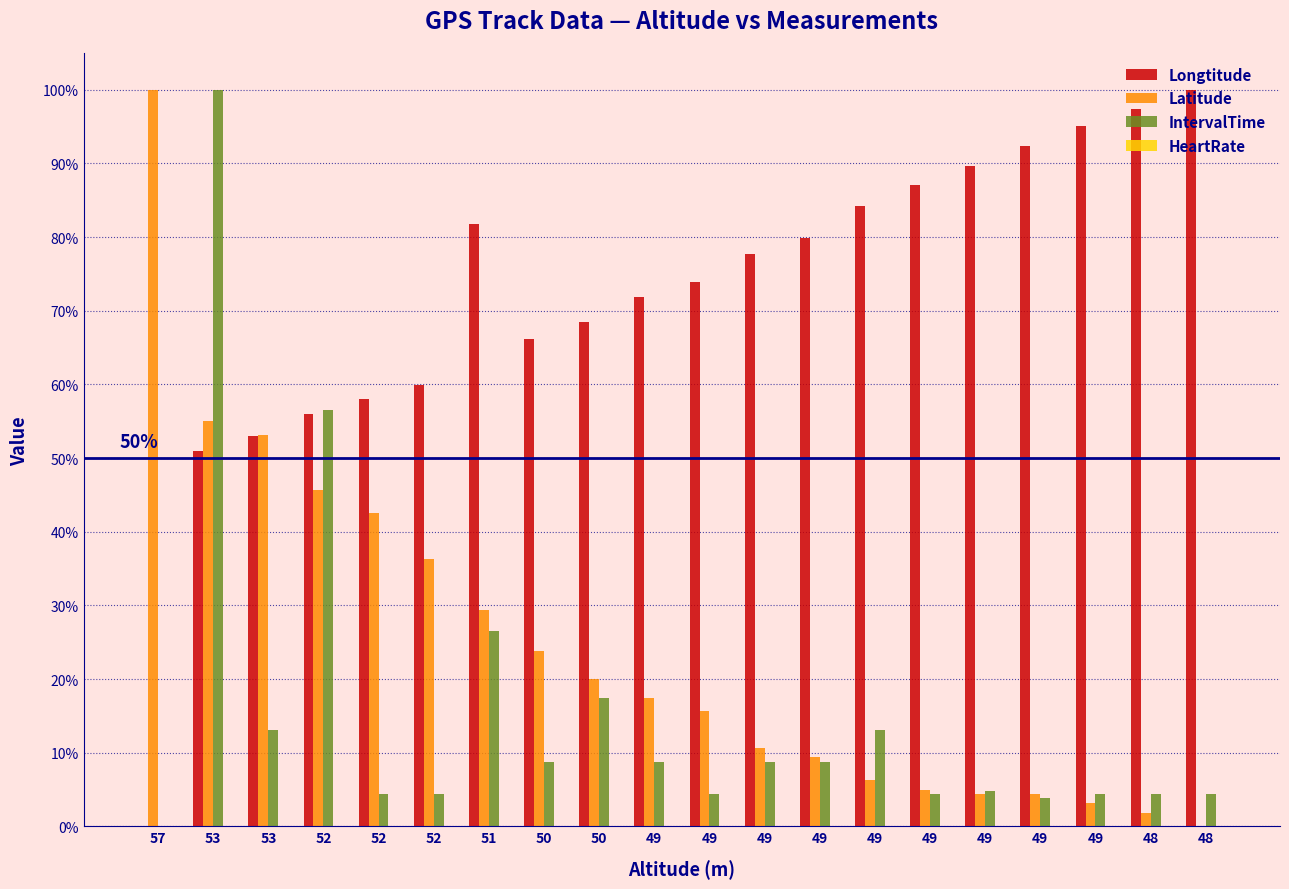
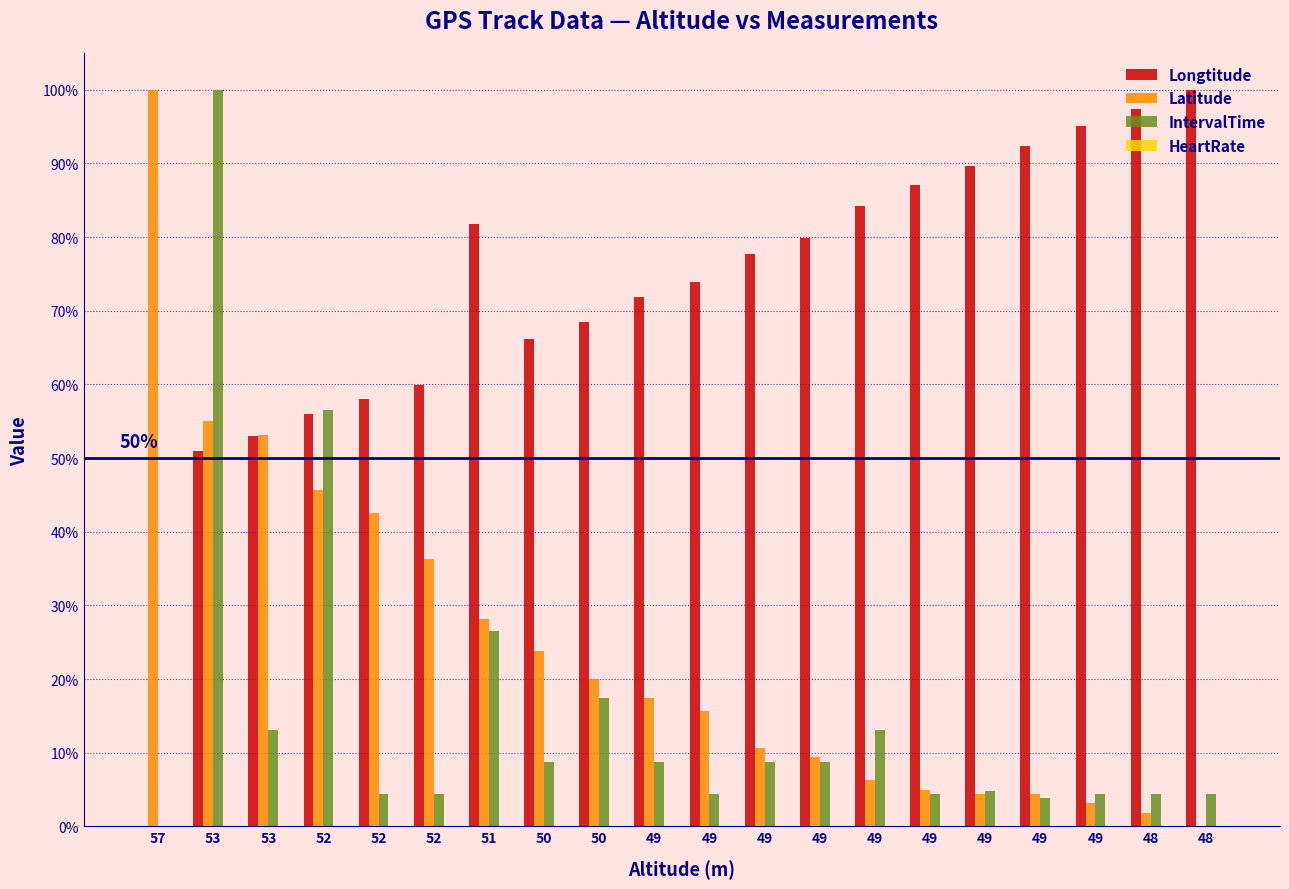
  {
    "Longtitude": {
      "57": "0%",
      "51": "82%"
    },
    "Latitude": {
      "57": "100%",
-     "51": "29%"
+     "51": "28%"
    },
    "IntervalTime": {
      "57": "0%",
      "51": "27%"
    },
    "HeartRate": {
      "57": "0%",
      "51": "0%"
    }
  }
